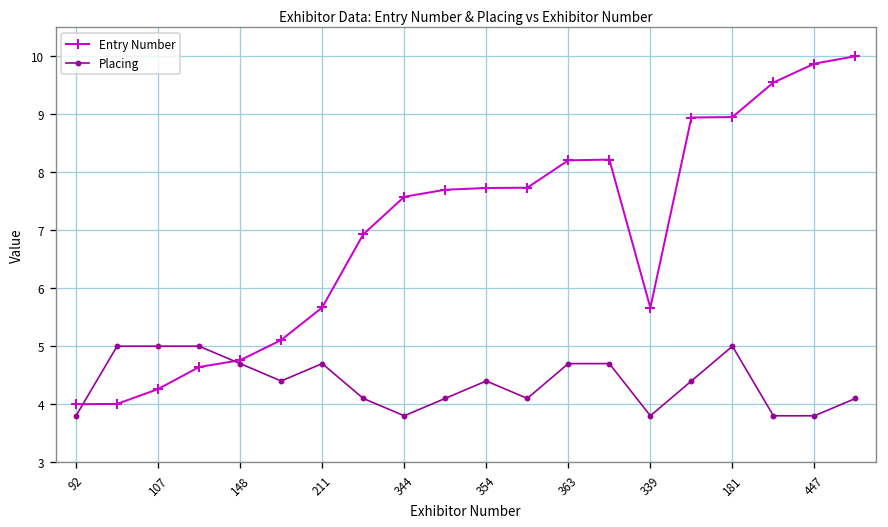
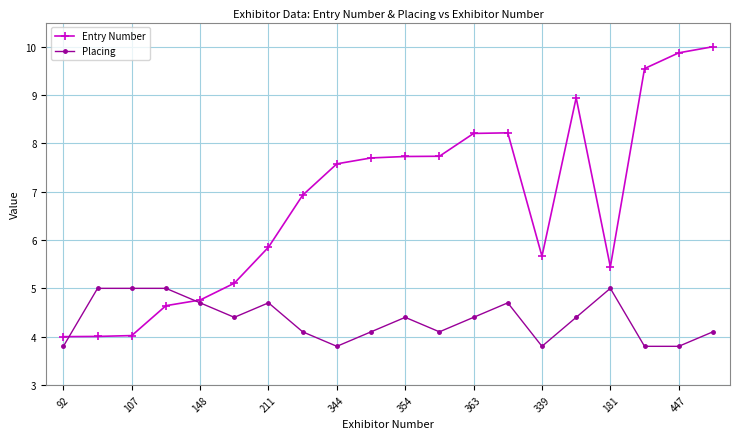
  {
    "Entry Number": {
      "92": 4.0,
-     "107": 4.3,
+     "107": 4.0,
      "148": 4.8,
-     "211": 5.7,
+     "211": 5.9,
      "344": 7.6,
      "354": 7.7,
      "363": 8.2,
      "339": 5.7,
-     "181": 9.0,
+     "181": 5.4,
      "447": 9.9
    },
    "Placing": {
      "92": 3.8,
      "107": 5.0,
      "148": 4.7,
      "211": 4.7,
      "344": 3.8,
      "354": 4.4,
-     "363": 4.7,
+     "363": 4.4,
      "339": 3.8,
      "181": 5.0,
      "447": 3.8
    }
  }
